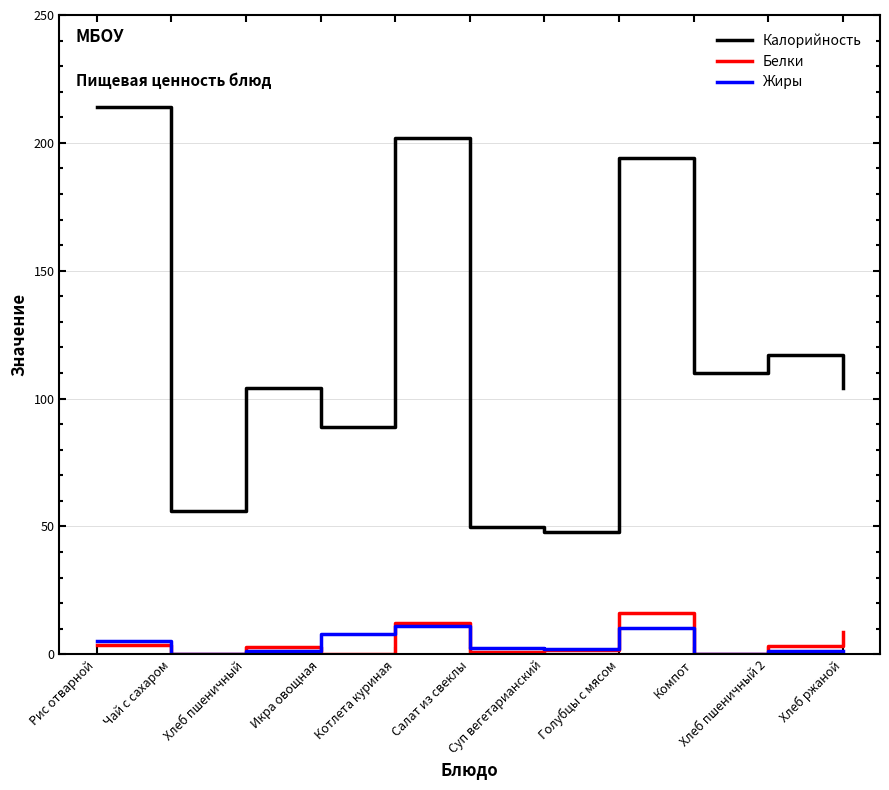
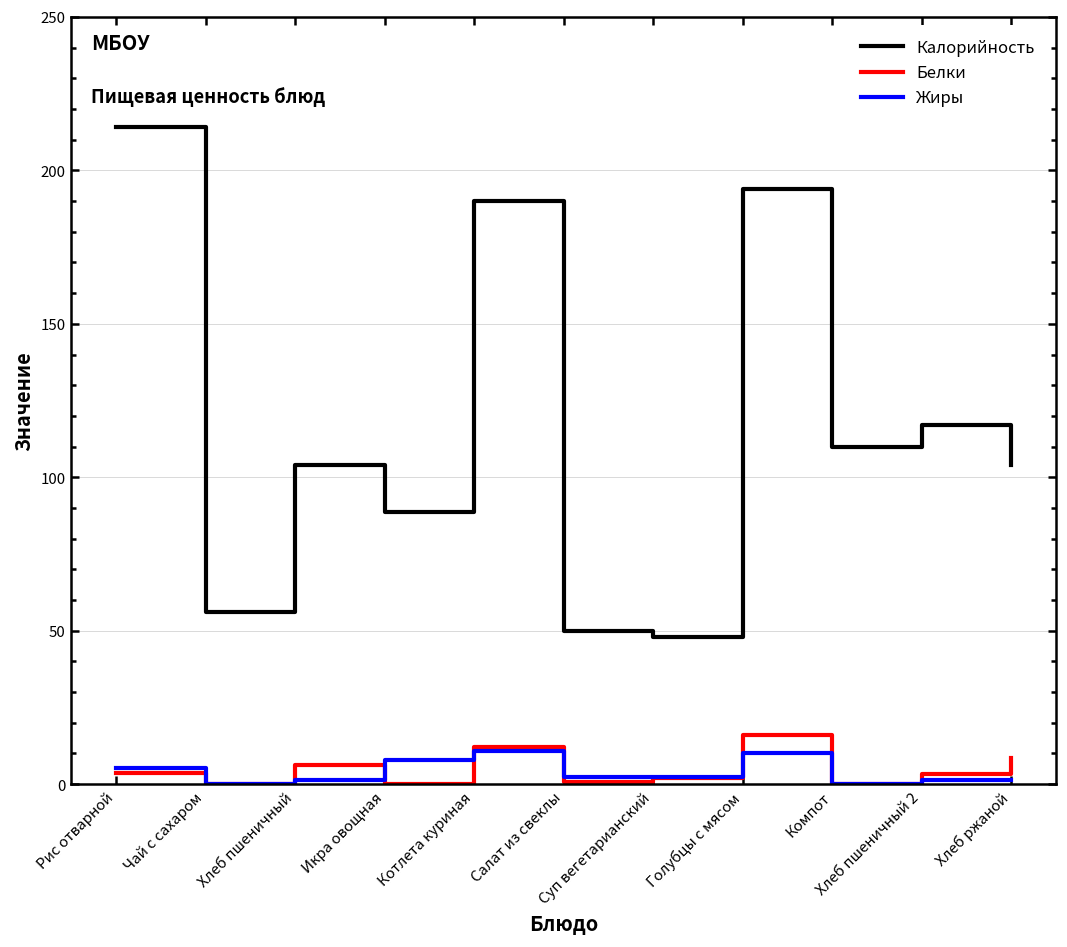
  {
    "Калорийность": {
      "Рис отварной": 214,
      "Чай с сахаром": 56,
      "Хлеб пшеничный": 104,
      "Икра овощная": 89,
-     "Котлета куриная": 202,
+     "Котлета куриная": 190,
      "Салат из свеклы": 50,
      "Суп вегетарианский": 48,
      "Голубцы с мясом": 194,
      "Компот": 110,
      "Хлеб пшеничный 2": 117,
      "Хлеб ржаной": 104
    },
    "Белки": {
      "Рис отварной": 4,
-     "Хлеб пшеничный": 3,
+     "Хлеб пшеничный": 6,
      "Икра овощная": 0,
      "Котлета куриная": 12,
      "Салат из свеклы": 1,
      "Голубцы с мясом": 16,
      "Хлеб пшеничный 2": 3,
      "Хлеб ржаной": 9
    },
    "Жиры": {
      "Рис отварной": 5,
      "Хлеб пшеничный": 1,
      "Икра овощная": 8,
      "Котлета куриная": 11,
      "Салат из свеклы": 2,
      "Голубцы с мясом": 10,
      "Хлеб пшеничный 2": 1,
      "Хлеб ржаной": 1
    }
  }
